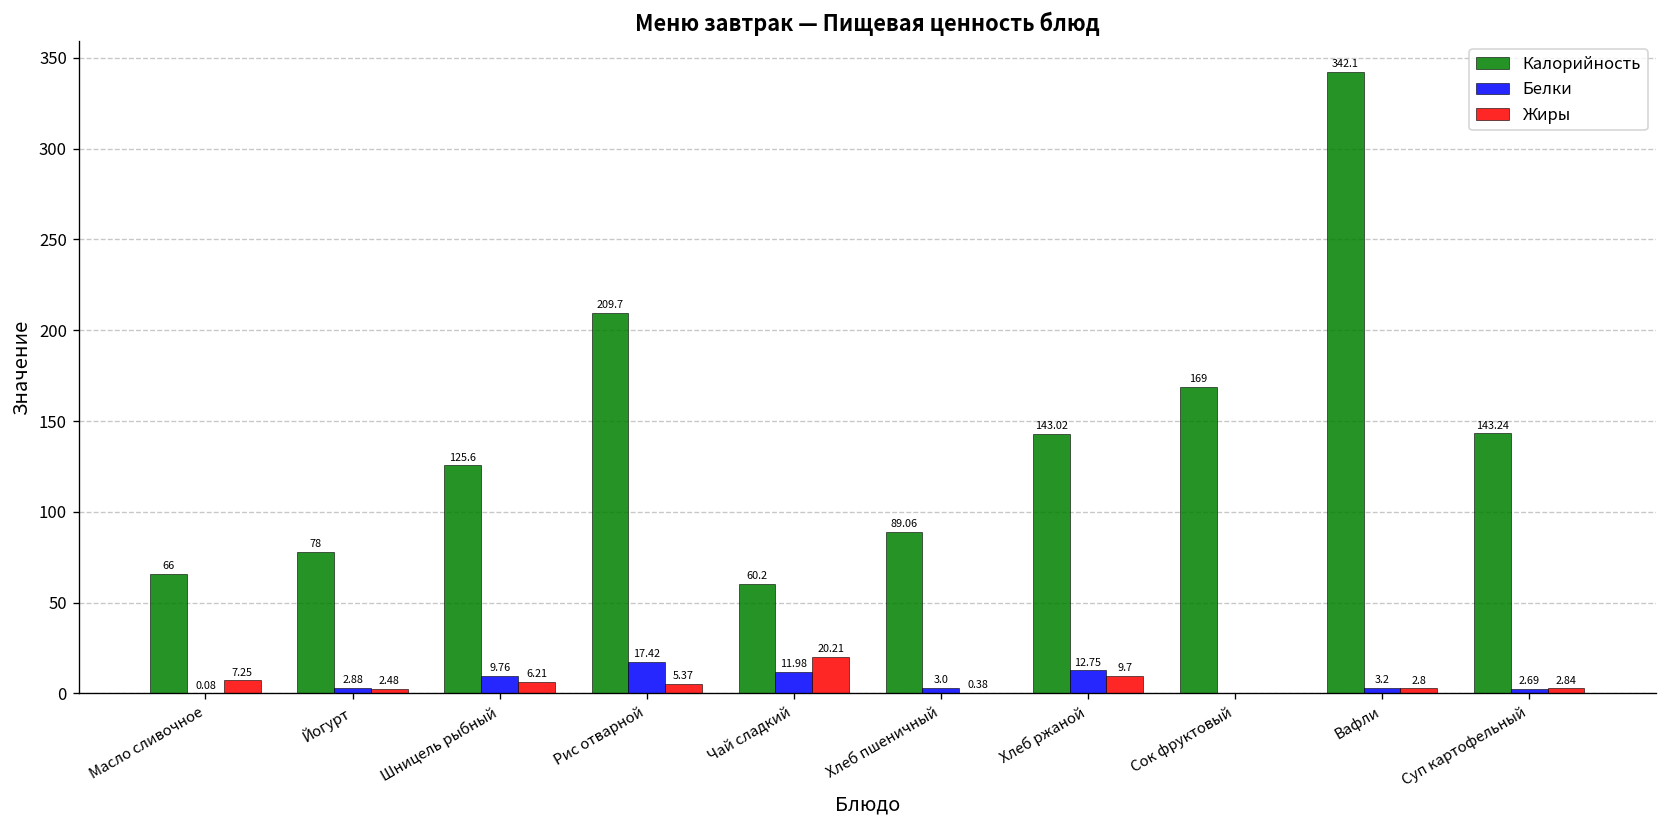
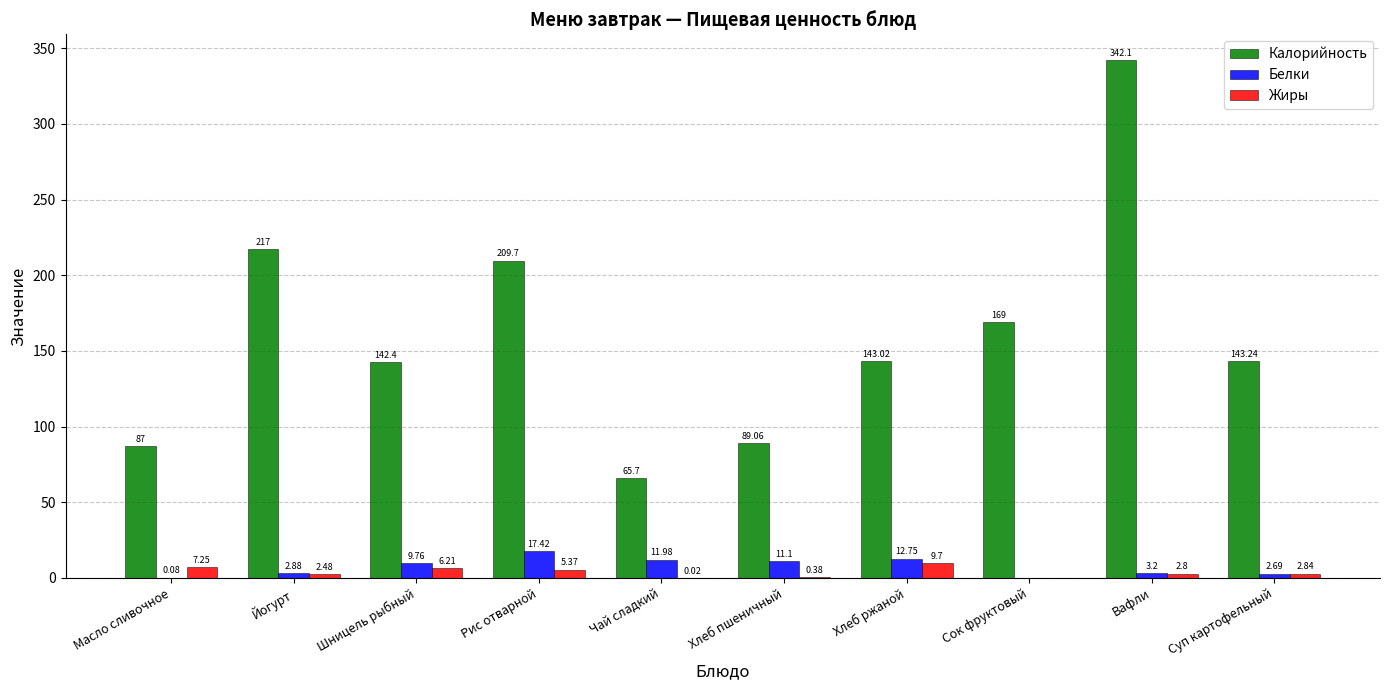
  {
    "Калорийность": {
-     "Масло сливочное": 66,
-     "Йогурт": 78,
-     "Шницель рыбный": 125.6,
+     "Масло сливочное": 87,
+     "Йогурт": 217,
+     "Шницель рыбный": 142.4,
      "Рис отварной": 209.7,
-     "Чай сладкий": 60.2,
+     "Чай сладкий": 65.7,
      "Хлеб пшеничный": 89.06,
      "Хлеб ржаной": 143.02,
      "Сок фруктовый": 169,
      "Вафли": 342.1,
      "Суп картофельный": 143.24
    },
    "Белки": {
      "Масло сливочное": 0.08,
      "Йогурт": 2.88,
      "Шницель рыбный": 9.76,
      "Рис отварной": 17.42,
      "Чай сладкий": 11.98,
-     "Хлеб пшеничный": 3.0,
+     "Хлеб пшеничный": 11.1,
      "Хлеб ржаной": 12.75,
      "Вафли": 3.2,
      "Суп картофельный": 2.69
    },
    "Жиры": {
      "Масло сливочное": 7.25,
      "Йогурт": 2.48,
      "Шницель рыбный": 6.21,
      "Рис отварной": 5.37,
-     "Чай сладкий": 20.21,
+     "Чай сладкий": 0.02,
      "Хлеб пшеничный": 0.38,
      "Хлеб ржаной": 9.7,
      "Вафли": 2.8,
      "Суп картофельный": 2.84
    }
  }
